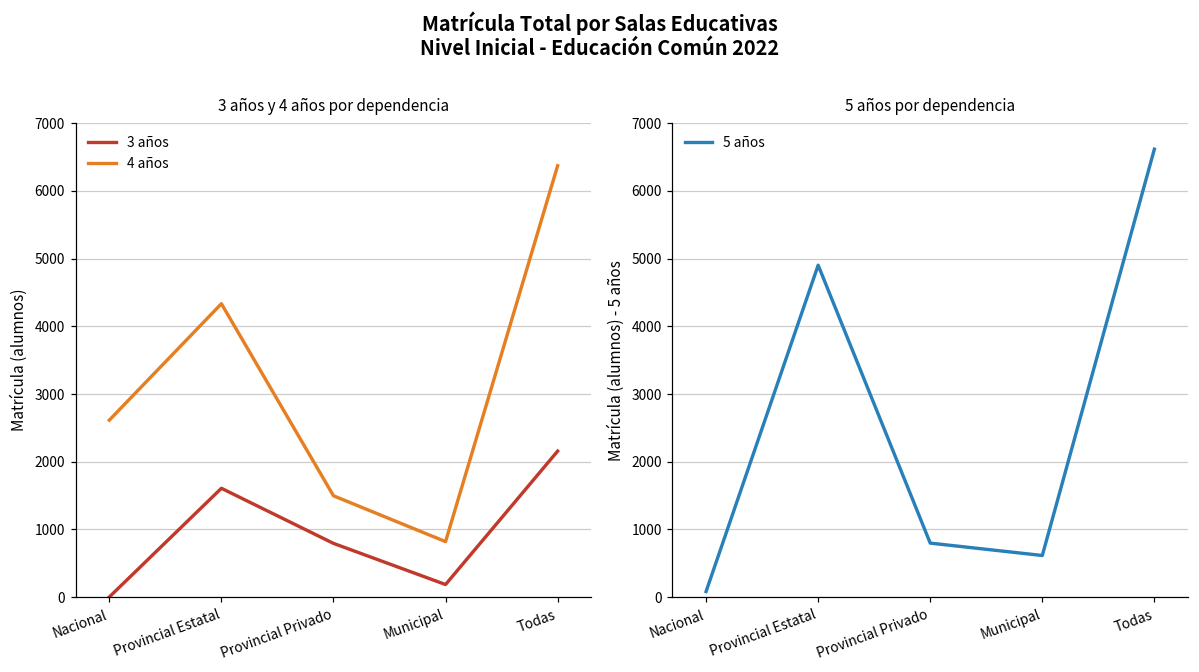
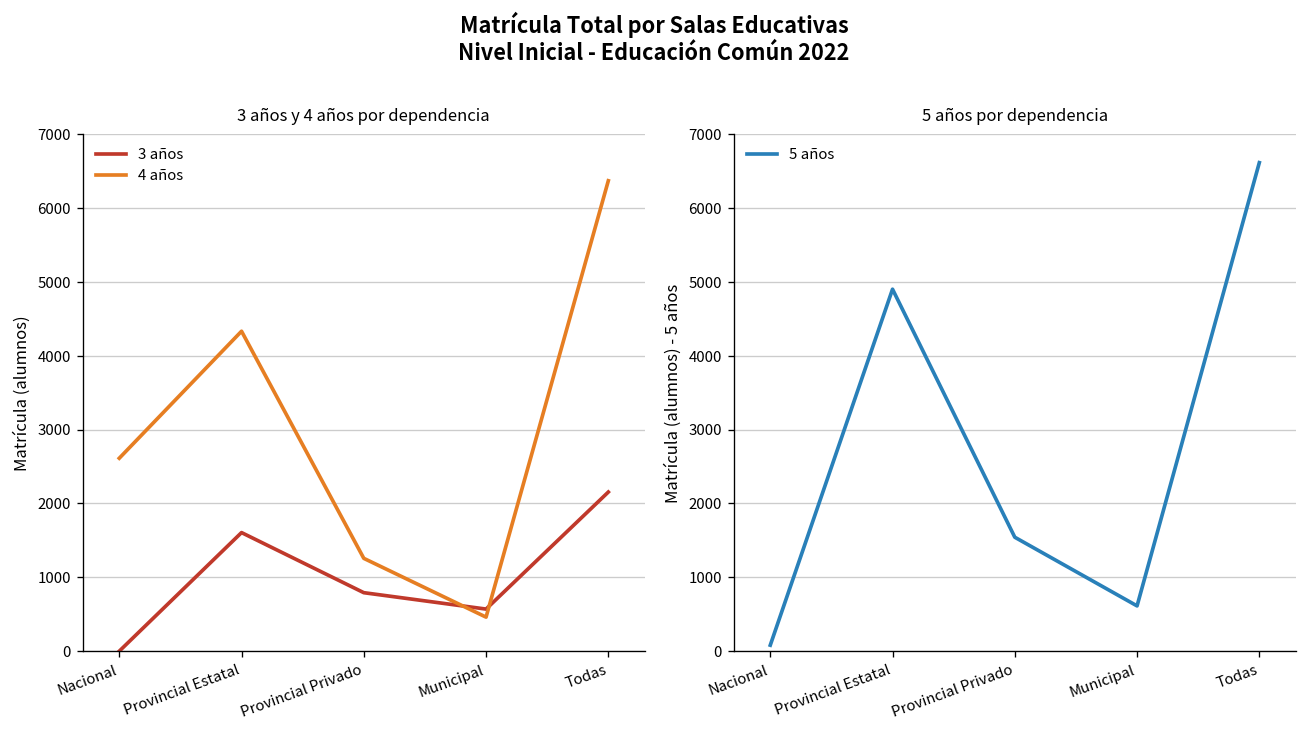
  {
    "3 años y 4 años por dependencia": {
      "3 años": {
        "Nacional": 0,
        "Provincial Estatal": 1600,
        "Provincial Privado": 800,
-       "Municipal": 200,
+       "Municipal": 600,
        "Todas": 2200
      },
      "4 años": {
        "Nacional": 2600,
        "Provincial Estatal": 4300,
-       "Provincial Privado": 1500,
-       "Municipal": 800,
+       "Provincial Privado": 1300,
+       "Municipal": 500,
        "Todas": 6400
      }
    },
    "5 años por dependencia": {
      "Nacional": 100,
      "Provincial Estatal": 4900,
-     "Provincial Privado": 800,
+     "Provincial Privado": 1500,
      "Municipal": 600,
      "Todas": 6600
    }
  }
